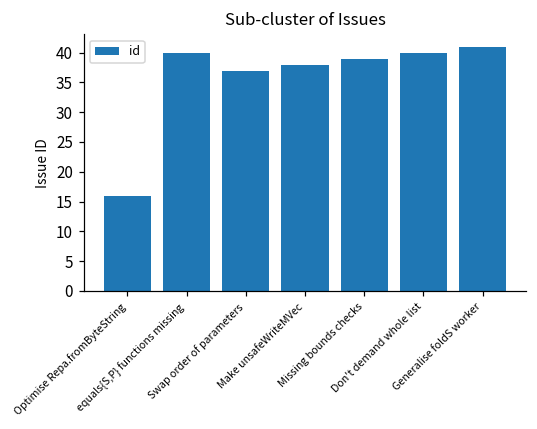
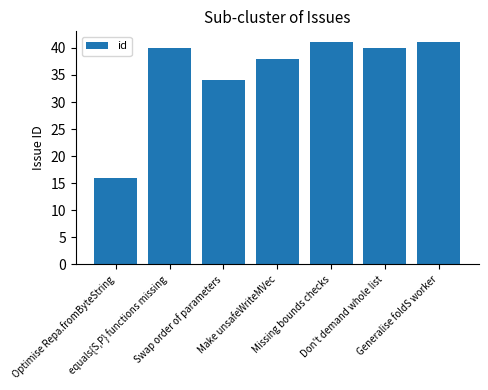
  {
    "Optimise Repa.fromByteString": 16,
    "equals{S,P} functions missing": 40,
-   "Swap order of parameters": 37,
+   "Swap order of parameters": 34,
    "Make unsafeWriteMVec": 38,
-   "Missing bounds checks": 39,
+   "Missing bounds checks": 41,
    "Don't demand whole list": 40,
    "Generalise foldS worker": 41
  }
